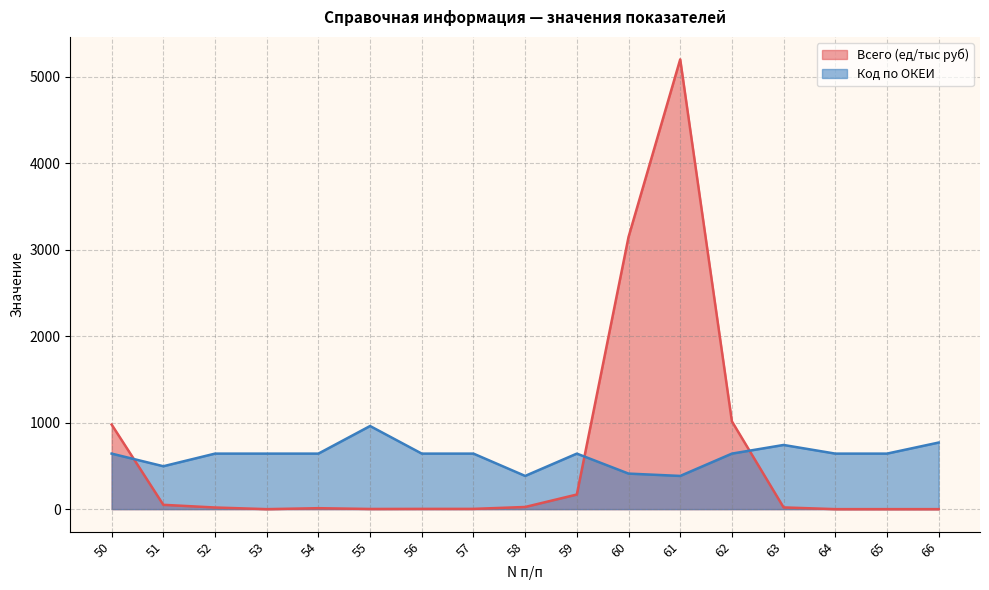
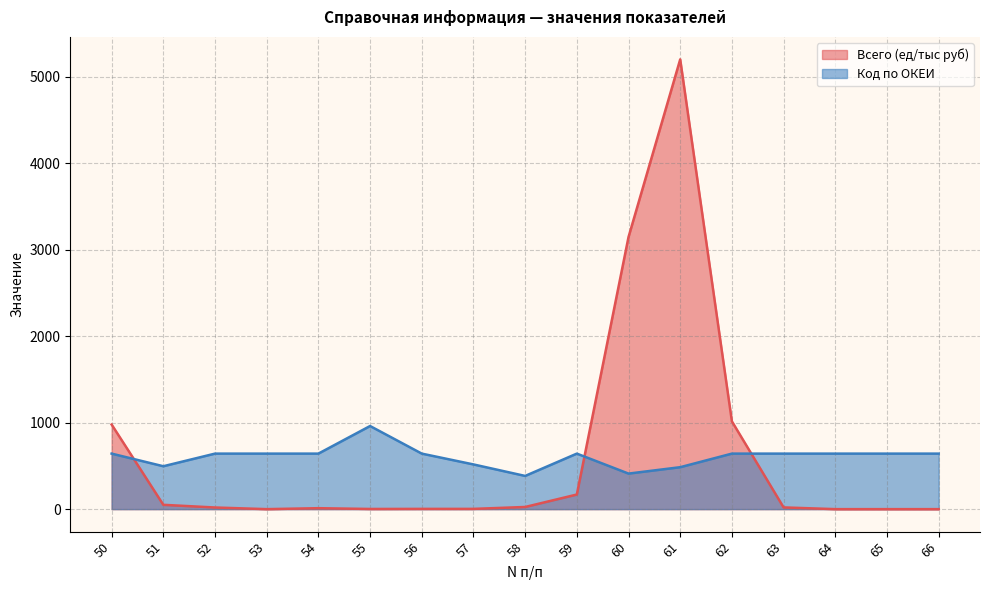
  {
    "Всего (ед/тыс руб)": {
      "50": 1000,
      "51": 100,
      "52": 0,
      "53": 0,
      "54": 0,
      "55": 0,
      "56": 0,
      "57": 0,
      "58": 0,
      "59": 200,
      "60": 3100,
      "61": 5200,
      "62": 1000,
      "63": 0,
      "64": 0,
      "65": 0,
      "66": 0
    },
    "Код по ОКЕИ": {
      "50": 600,
      "51": 500,
      "52": 600,
      "53": 600,
      "54": 600,
      "55": 1000,
      "56": 600,
-     "57": 600,
+     "57": 500,
      "58": 400,
      "59": 600,
      "60": 400,
-     "61": 400,
+     "61": 500,
      "62": 600,
-     "63": 700,
+     "63": 600,
      "64": 600,
      "65": 600,
-     "66": 800
+     "66": 600
    }
  }
